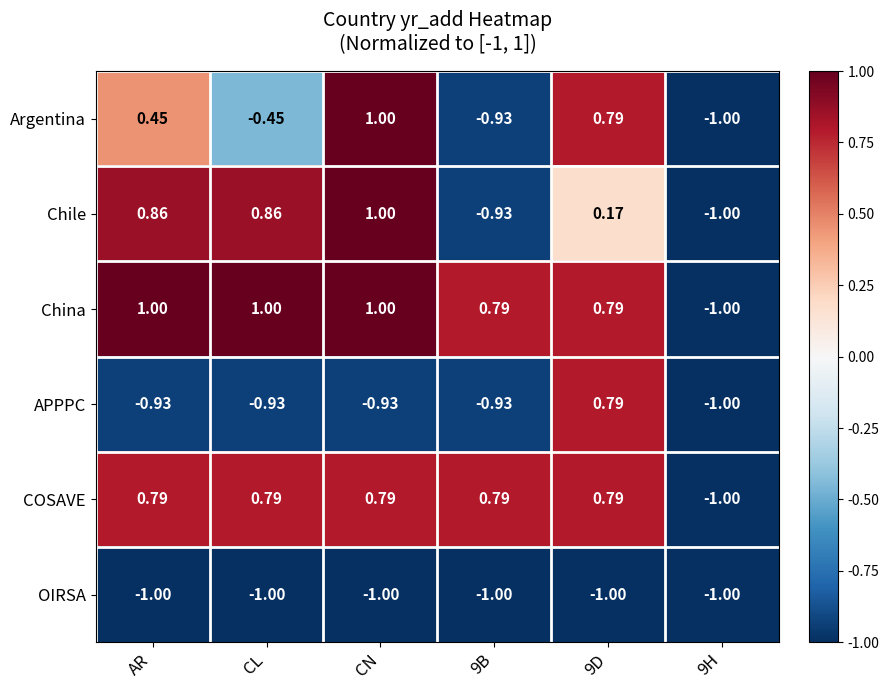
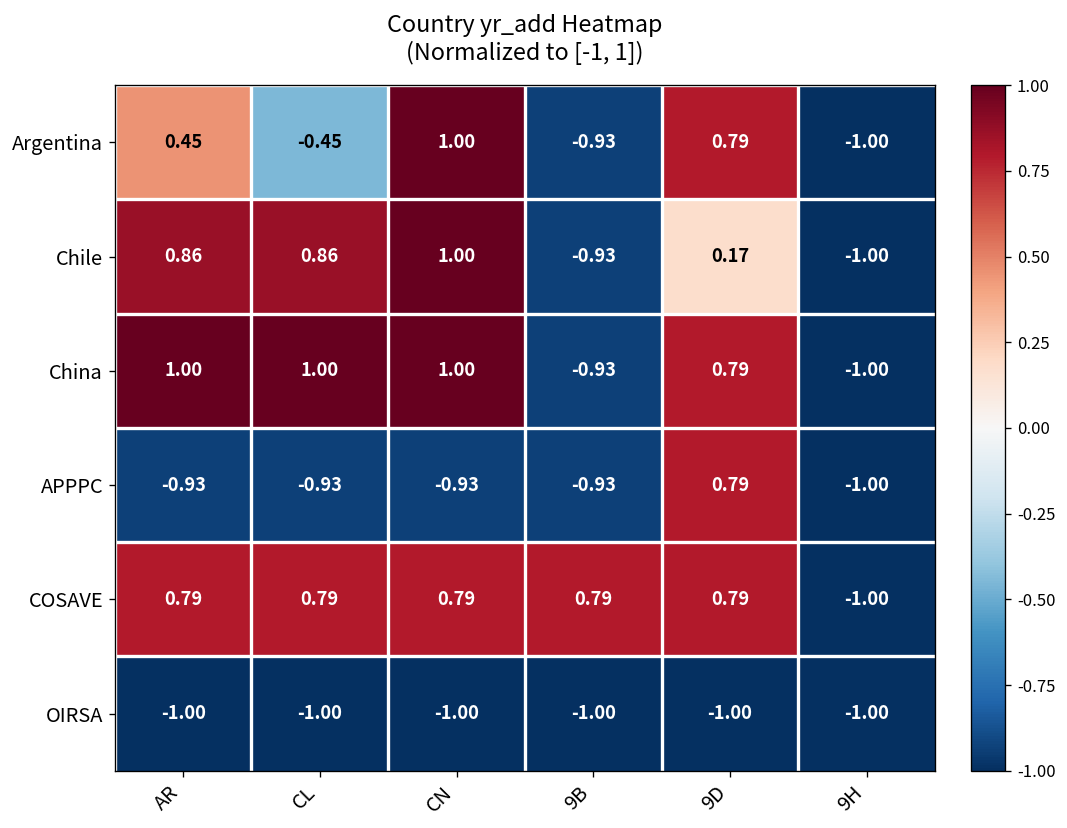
  {
    "Argentina": {
      "AR": 0.45,
      "CL": -0.45,
      "CN": 1.00,
      "9B": -0.93,
      "9D": 0.79,
      "9H": -1.00
    },
    "Chile": {
      "AR": 0.86,
      "CL": 0.86,
      "CN": 1.00,
      "9B": -0.93,
      "9D": 0.17,
      "9H": -1.00
    },
    "China": {
      "AR": 1.00,
      "CL": 1.00,
      "CN": 1.00,
-     "9B": 0.79,
+     "9B": -0.93,
      "9D": 0.79,
      "9H": -1.00
    },
    "APPPC": {
      "AR": -0.93,
      "CL": -0.93,
      "CN": -0.93,
      "9B": -0.93,
      "9D": 0.79,
      "9H": -1.00
    },
    "COSAVE": {
      "AR": 0.79,
      "CL": 0.79,
      "CN": 0.79,
      "9B": 0.79,
      "9D": 0.79,
      "9H": -1.00
    },
    "OIRSA": {
      "AR": -1.00,
      "CL": -1.00,
      "CN": -1.00,
      "9B": -1.00,
      "9D": -1.00,
      "9H": -1.00
    }
  }
